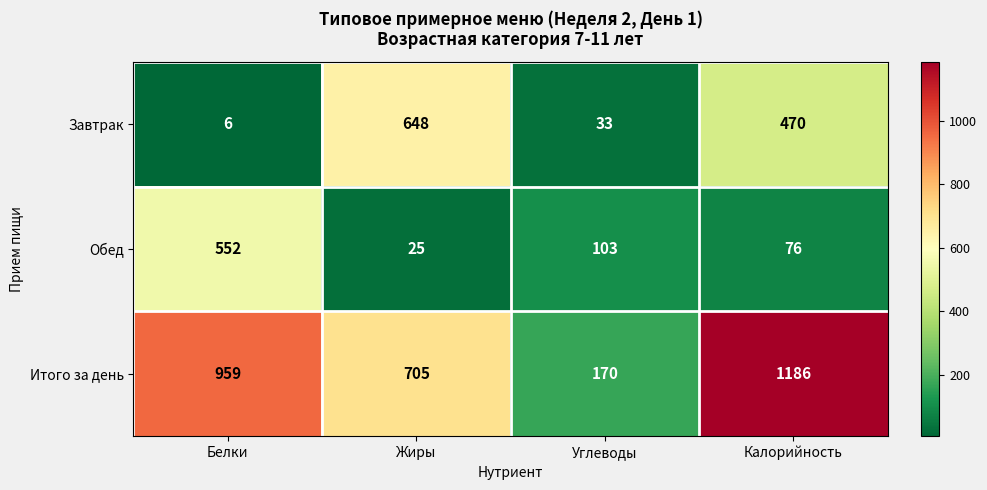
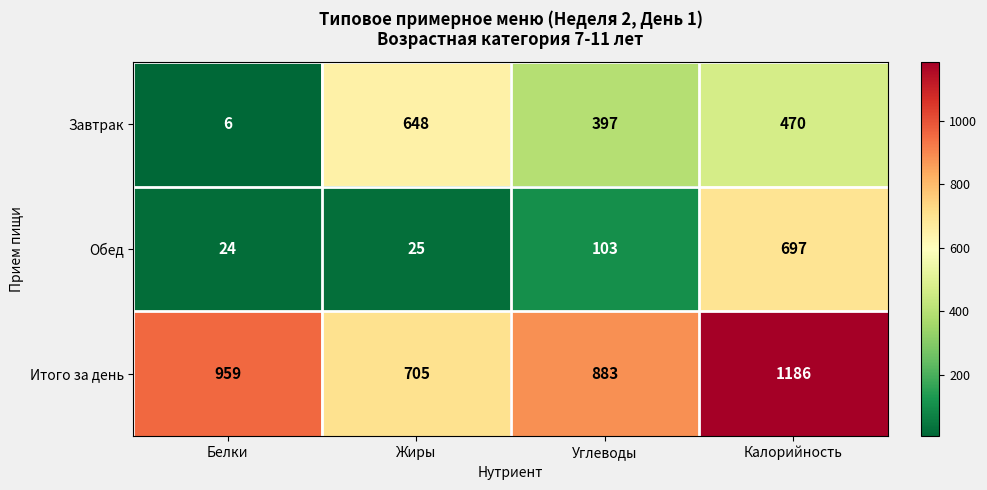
  {
    "Завтрак": {
      "Белки": 6,
      "Жиры": 648,
-     "Углеводы": 33,
+     "Углеводы": 397,
      "Калорийность": 470
    },
    "Обед": {
-     "Белки": 552,
+     "Белки": 24,
      "Жиры": 25,
      "Углеводы": 103,
-     "Калорийность": 76
+     "Калорийность": 697
    },
    "Итого за день": {
      "Белки": 959,
      "Жиры": 705,
-     "Углеводы": 170,
+     "Углеводы": 883,
      "Калорийность": 1186
    }
  }
